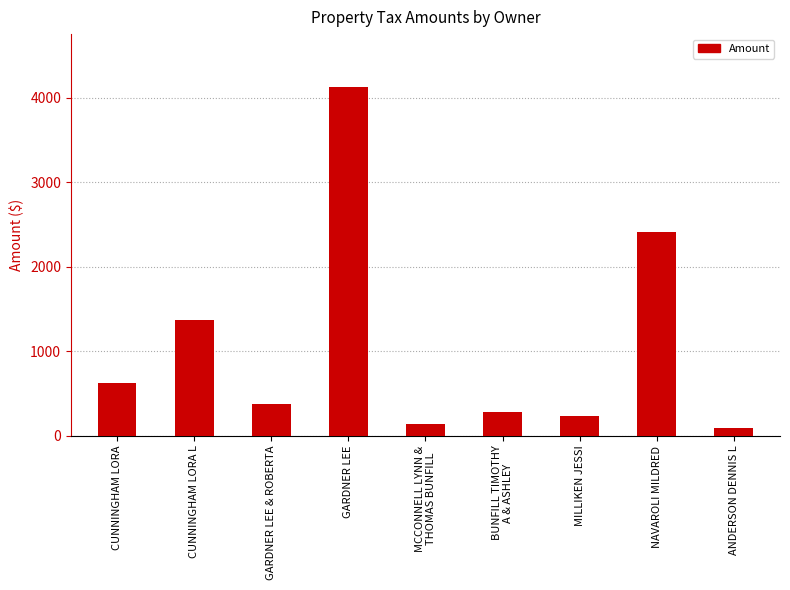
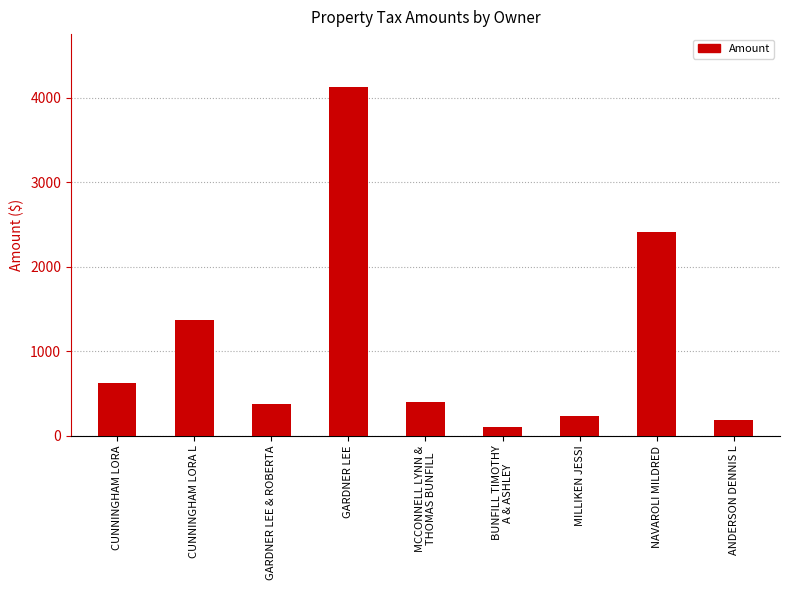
  {
    "CUNNINGHAM LORA": 600,
    "CUNNINGHAM LORA L": 1400,
    "GARDNER LEE & ROBERTA": 400,
    "GARDNER LEE": 4100,
-   "MCCONNELL LYNN & THOMAS BUNFILL": 100,
-   "BUNFILL TIMOTHY A & ASHLEY": 300,
+   "MCCONNELL LYNN & THOMAS BUNFILL": 400,
+   "BUNFILL TIMOTHY A & ASHLEY": 100,
    "MILLIKEN JESSI": 200,
    "NAVAROLI MILDRED": 2400,
-   "ANDERSON DENNIS L": 100
+   "ANDERSON DENNIS L": 200
  }
